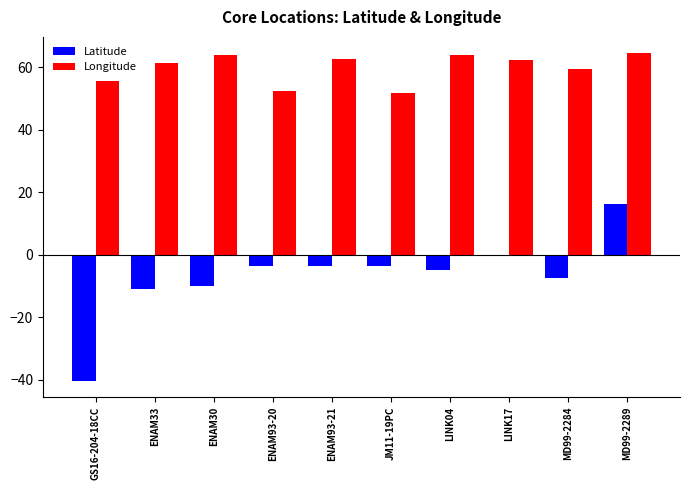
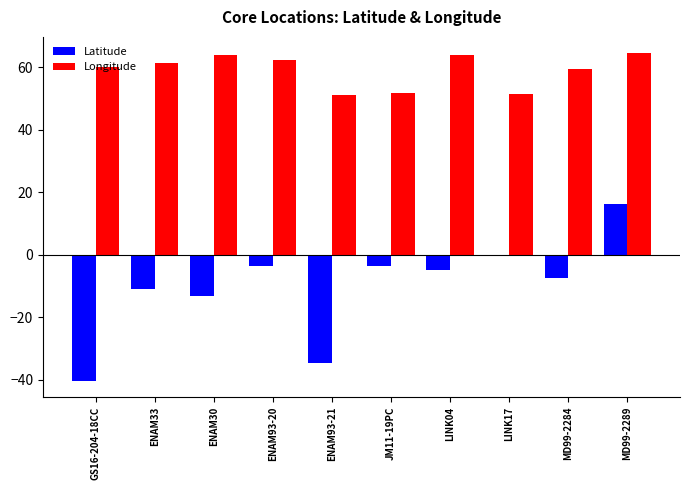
  {
    "Latitude": {
      "GS16-204-18CC": -40,
      "ENAM33": -11,
-     "ENAM30": -10,
+     "ENAM30": -13,
      "ENAM93-20": -4,
-     "ENAM93-21": -4,
+     "ENAM93-21": -35,
      "JM11-19PC": -4,
      "LINK04": -5,
      "MD99-2284": -8,
      "MD99-2289": 16
    },
    "Longitude": {
-     "GS16-204-18CC": 55,
+     "GS16-204-18CC": 60,
      "ENAM33": 61,
      "ENAM30": 64,
-     "ENAM93-20": 52,
-     "ENAM93-21": 62,
+     "ENAM93-20": 62,
+     "ENAM93-21": 51,
      "JM11-19PC": 52,
      "LINK04": 64,
-     "LINK17": 62,
+     "LINK17": 51,
      "MD99-2284": 59,
      "MD99-2289": 64
    }
  }
